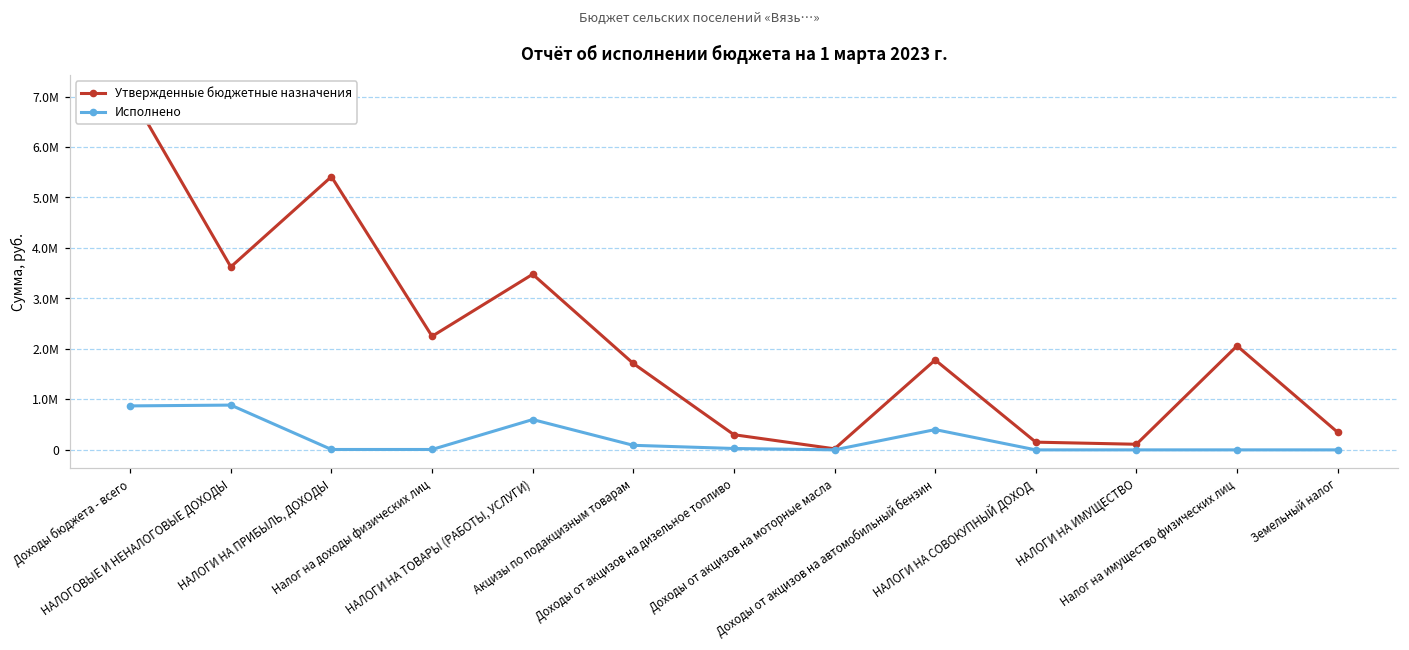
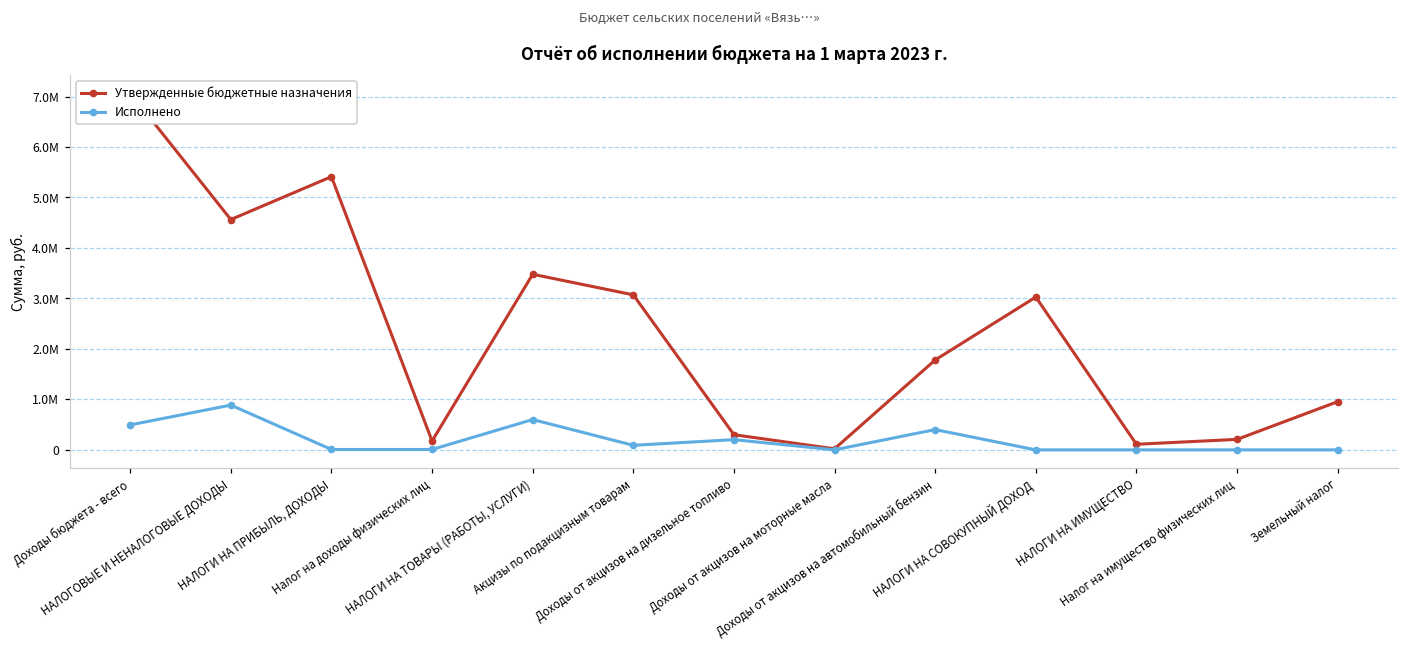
  {
    "Утвержденные бюджетные назначения": {
-     "НАЛОГОВЫЕ И НЕНАЛОГОВЫЕ ДОХОДЫ": "3.6М",
+     "НАЛОГОВЫЕ И НЕНАЛОГОВЫЕ ДОХОДЫ": "4.6М",
      "НАЛОГИ НА ПРИБЫЛЬ, ДОХОДЫ": "5.4М",
-     "Налог на доходы физических лиц": "2.3М",
+     "Налог на доходы физических лиц": "0.2М",
      "НАЛОГИ НА ТОВАРЫ (РАБОТЫ, УСЛУГИ)": "3.5М",
-     "Акцизы по подакцизным товарам": "1.7М",
+     "Акцизы по подакцизным товарам": "3.1М",
      "Доходы от акцизов на дизельное топливо": "0.3М",
      "Доходы от акцизов на автомобильный бензин": "1.8М",
-     "НАЛОГИ НА СОВОКУПНЫЙ ДОХОД": "0.2М",
+     "НАЛОГИ НА СОВОКУПНЫЙ ДОХОД": "3.0М",
      "НАЛОГИ НА ИМУЩЕСТВО": "0.1М",
-     "Налог на имущество физических лиц": "2.1М",
-     "Земельный налог": "0.3М"
+     "Налог на имущество физических лиц": "0.2М",
+     "Земельный налог": "1.0М"
    },
    "Исполнено": {
-     "Доходы бюджета - всего": "0.9М",
+     "Доходы бюджета - всего": "0.5М",
      "НАЛОГОВЫЕ И НЕНАЛОГОВЫЕ ДОХОДЫ": "0.9М",
      "НАЛОГИ НА ПРИБЫЛЬ, ДОХОДЫ": "0.0М",
      "Налог на доходы физических лиц": "0.0М",
      "НАЛОГИ НА ТОВАРЫ (РАБОТЫ, УСЛУГИ)": "0.6М",
      "Акцизы по подакцизным товарам": "0.1М",
-     "Доходы от акцизов на дизельное топливо": "0.0М",
+     "Доходы от акцизов на дизельное топливо": "0.2М",
      "Доходы от акцизов на автомобильный бензин": "0.4М",
      "НАЛОГИ НА СОВОКУПНЫЙ ДОХОД": "0.0М",
      "НАЛОГИ НА ИМУЩЕСТВО": "0.0М",
      "Налог на имущество физических лиц": "0.0М",
      "Земельный налог": "0.0М"
    }
  }
